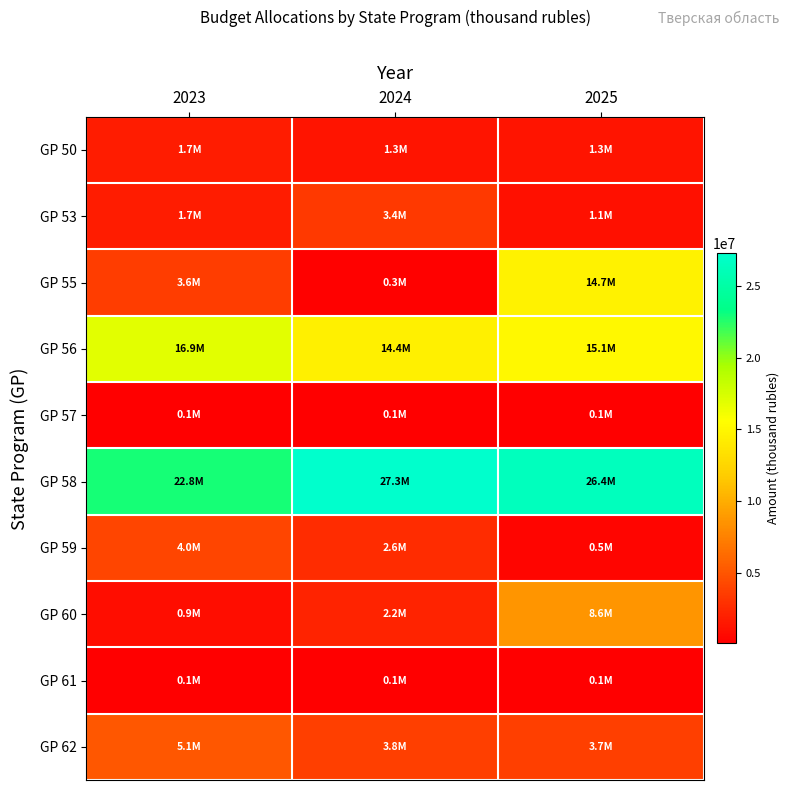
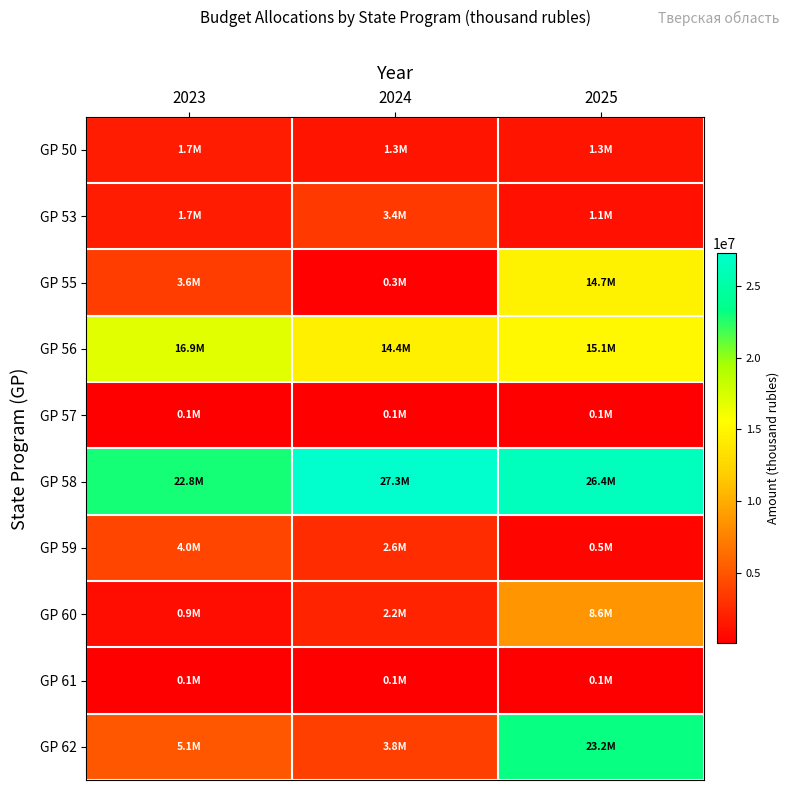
  {
    "GP 50": {
      "2023": "1.7M",
      "2024": "1.3M",
      "2025": "1.3M"
    },
    "GP 53": {
      "2023": "1.7M",
      "2024": "3.4M",
      "2025": "1.1M"
    },
    "GP 55": {
      "2023": "3.6M",
      "2024": "0.3M",
      "2025": "14.7M"
    },
    "GP 56": {
      "2023": "16.9M",
      "2024": "14.4M",
      "2025": "15.1M"
    },
    "GP 57": {
      "2023": "0.1M",
      "2024": "0.1M",
      "2025": "0.1M"
    },
    "GP 58": {
      "2023": "22.8M",
      "2024": "27.3M",
      "2025": "26.4M"
    },
    "GP 59": {
      "2023": "4.0M",
      "2024": "2.6M",
      "2025": "0.5M"
    },
    "GP 60": {
      "2023": "0.9M",
      "2024": "2.2M",
      "2025": "8.6M"
    },
    "GP 61": {
      "2023": "0.1M",
      "2024": "0.1M",
      "2025": "0.1M"
    },
    "GP 62": {
      "2023": "5.1M",
      "2024": "3.8M",
-     "2025": "3.7M"
+     "2025": "23.2M"
    }
  }
